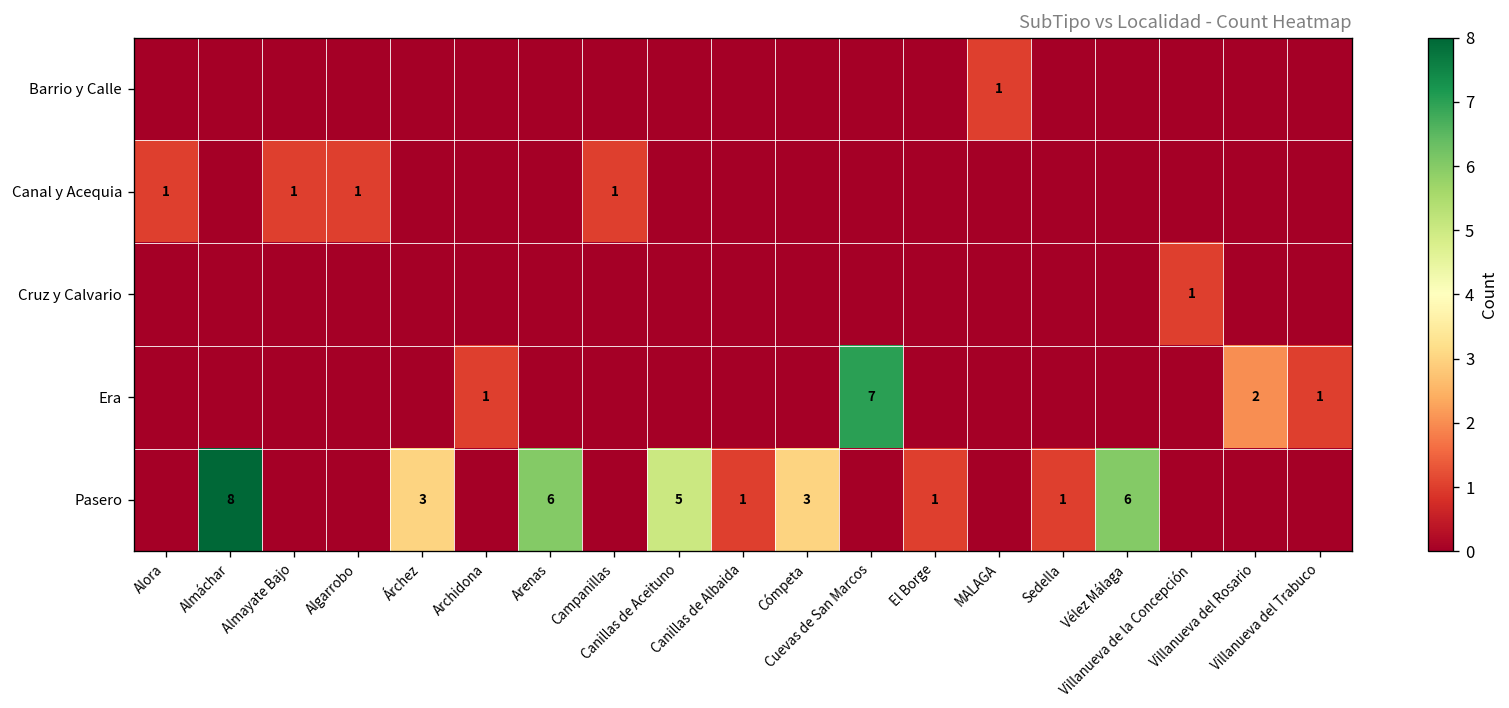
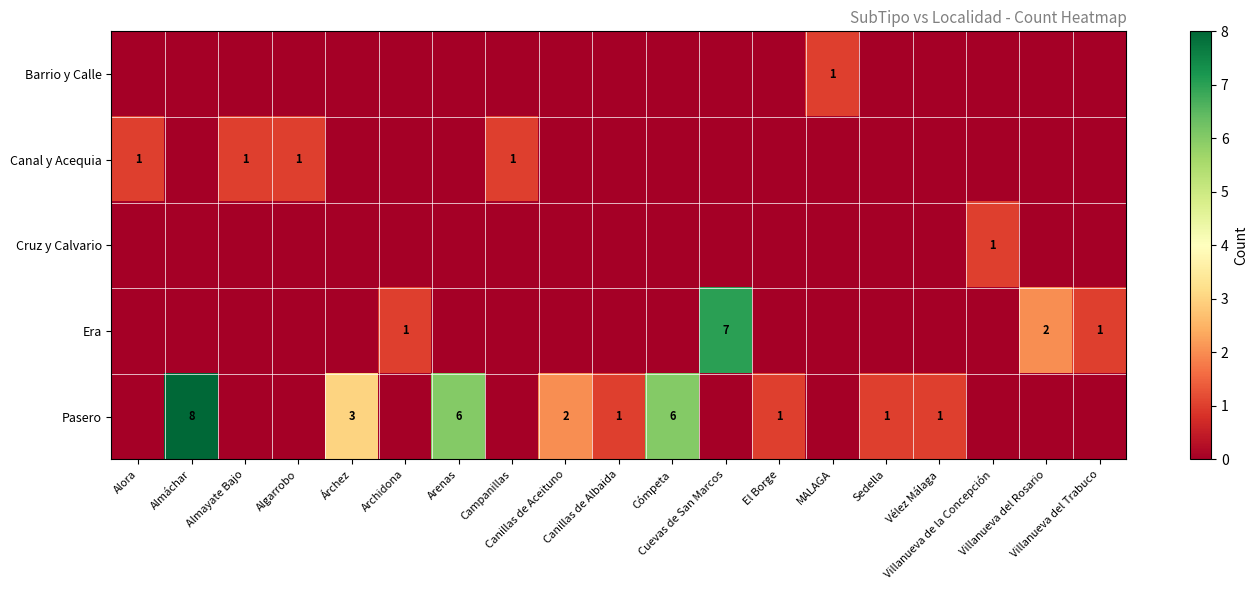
  {
    "Barrio y Calle": {
      "MALAGA": 1
    },
    "Canal y Acequia": {
      "Alora": 1,
      "Almayate Bajo": 1,
      "Algarrobo": 1,
      "Campanillas": 1
    },
    "Cruz y Calvario": {
      "Villanueva de la Concepción": 1
    },
    "Era": {
      "Archidona": 1,
      "Cuevas de San Marcos": 7,
      "Villanueva del Rosario": 2,
      "Villanueva del Trabuco": 1
    },
    "Pasero": {
      "Almáchar": 8,
      "Árchez": 3,
      "Arenas": 6,
-     "Canillas de Aceituno": 5,
+     "Canillas de Aceituno": 2,
      "Canillas de Albaida": 1,
-     "Cómpeta": 3,
+     "Cómpeta": 6,
      "El Borge": 1,
      "Sedella": 1,
-     "Vélez Málaga": 6
+     "Vélez Málaga": 1
    }
  }
